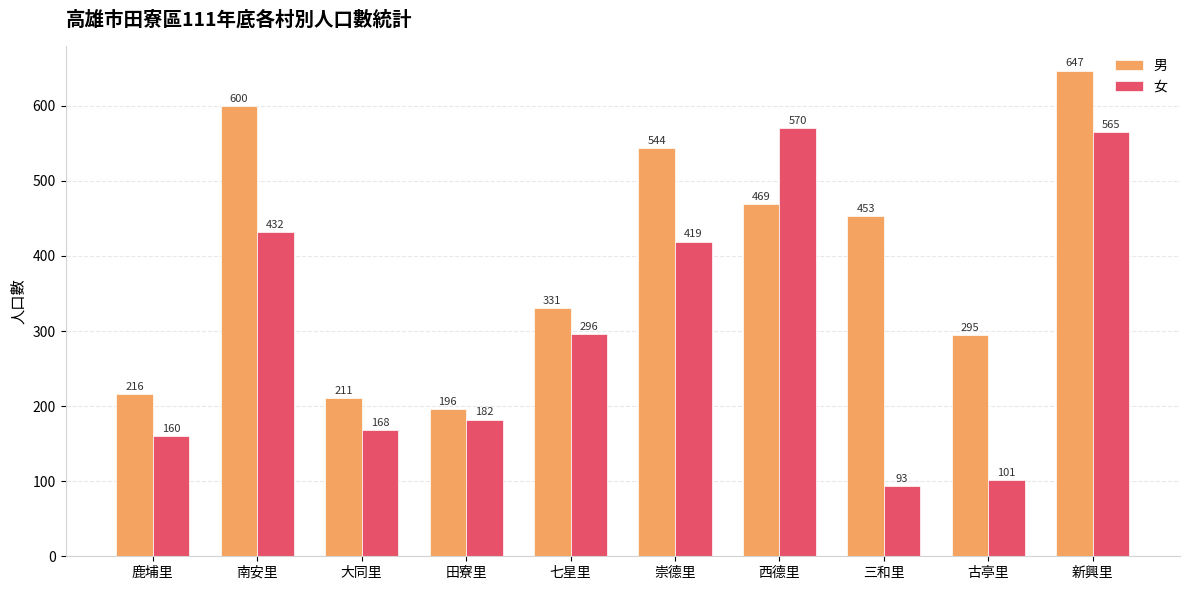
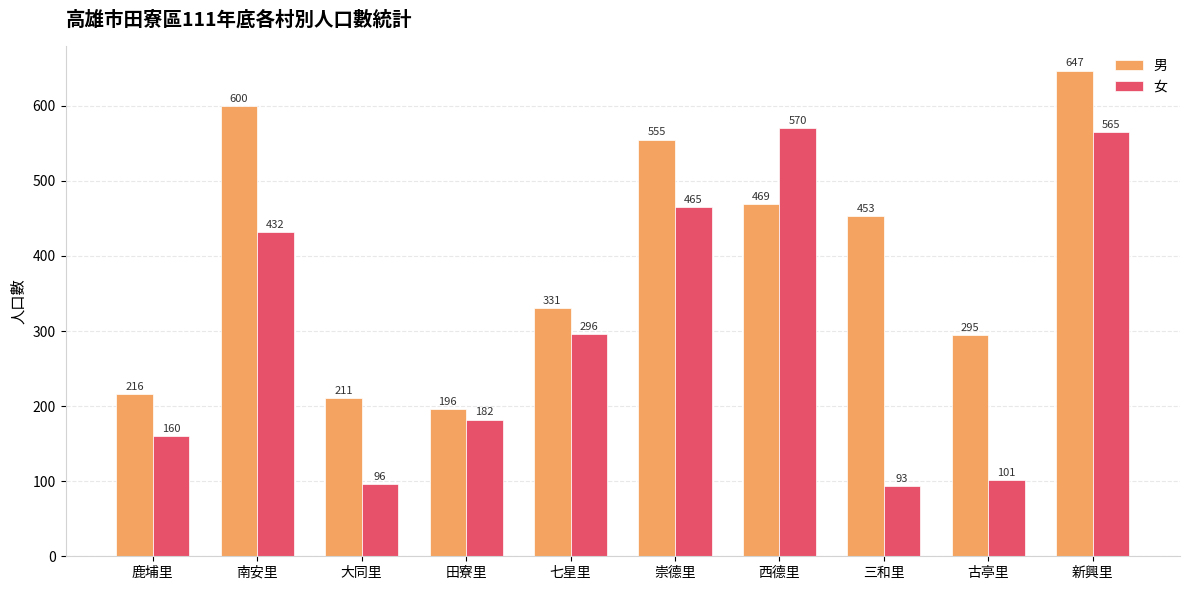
  {
    "男": {
      "鹿埔里": 216,
      "南安里": 600,
      "大同里": 211,
      "田寮里": 196,
      "七星里": 331,
-     "崇德里": 544,
+     "崇德里": 555,
      "西德里": 469,
      "三和里": 453,
      "古亭里": 295,
      "新興里": 647
    },
    "女": {
      "鹿埔里": 160,
      "南安里": 432,
-     "大同里": 168,
+     "大同里": 96,
      "田寮里": 182,
      "七星里": 296,
-     "崇德里": 419,
+     "崇德里": 465,
      "西德里": 570,
      "三和里": 93,
      "古亭里": 101,
      "新興里": 565
    }
  }
